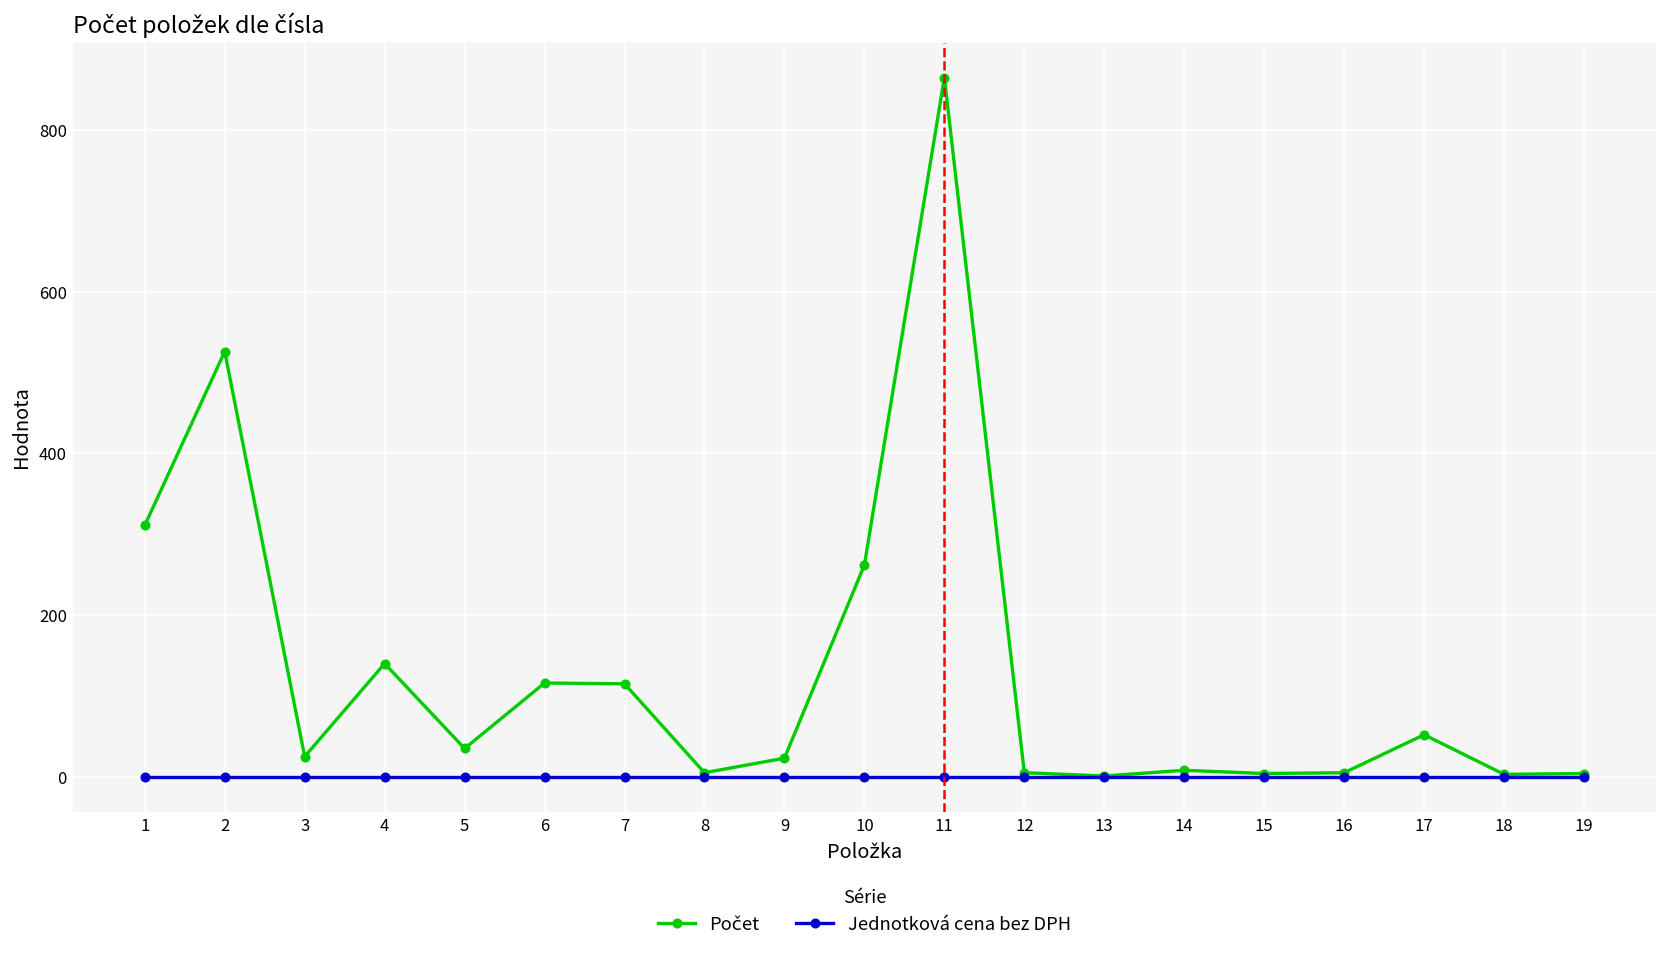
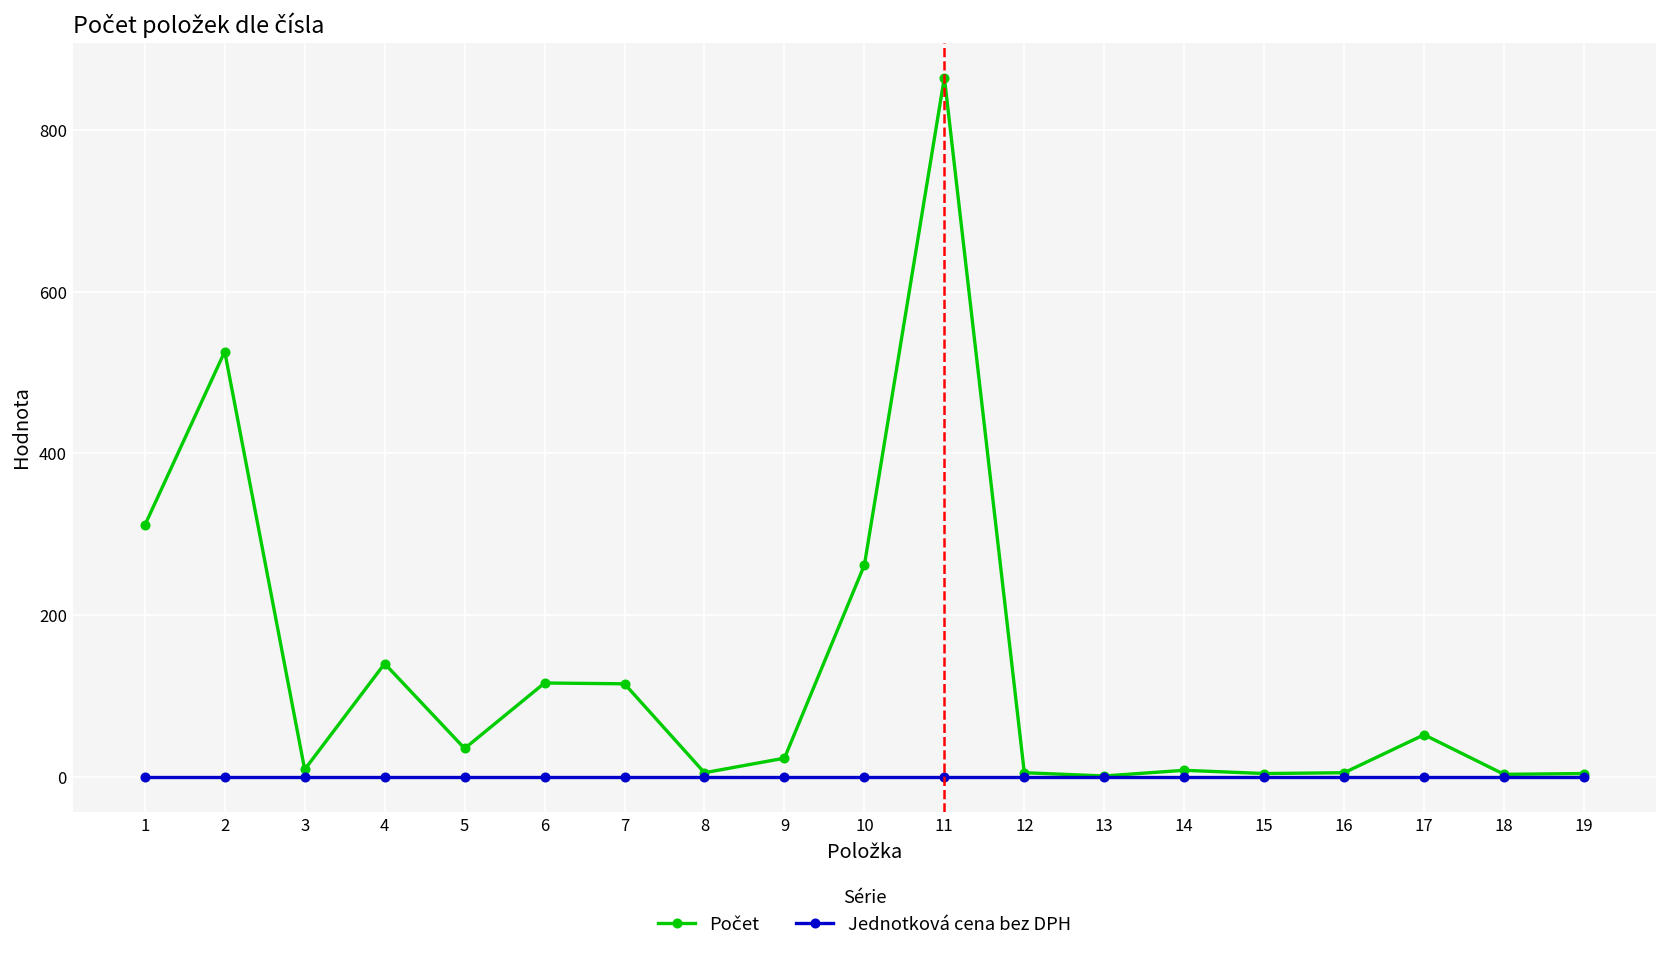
  {
    "Počet": {
      "1": 310,
      "2": 530,
-     "3": 30,
+     "3": 10,
      "4": 140,
      "5": 40,
      "6": 120,
      "7": 120,
      "8": 10,
      "9": 20,
      "10": 260,
      "11": 870,
      "12": 10,
      "14": 10,
      "15": 0,
      "16": 10,
      "17": 50,
      "19": 0
    },
    "Jednotková cena bez DPH": {
      "1": 0,
      "2": 0,
      "3": 0,
      "4": 0,
      "5": 0,
      "6": 0,
      "7": 0,
      "8": 0,
      "9": 0,
      "10": 0,
      "11": 0,
      "12": 0,
      "14": 0,
      "15": 0,
      "16": 0,
      "17": 0,
      "19": 0
    }
  }
